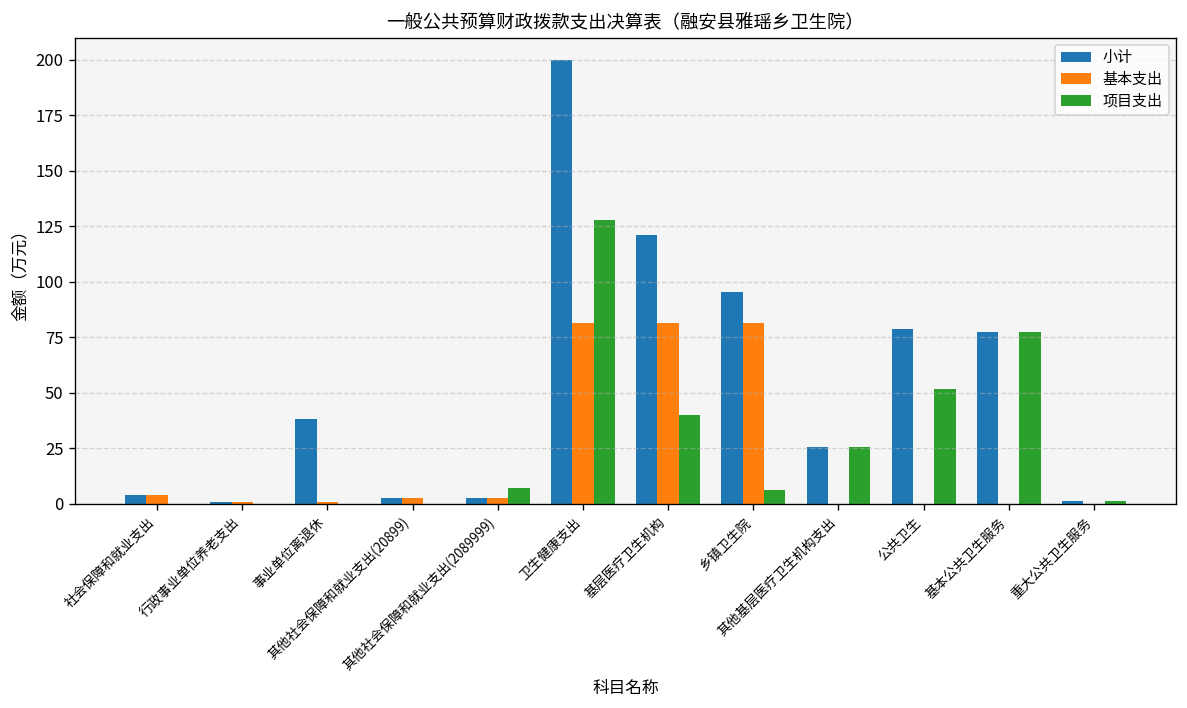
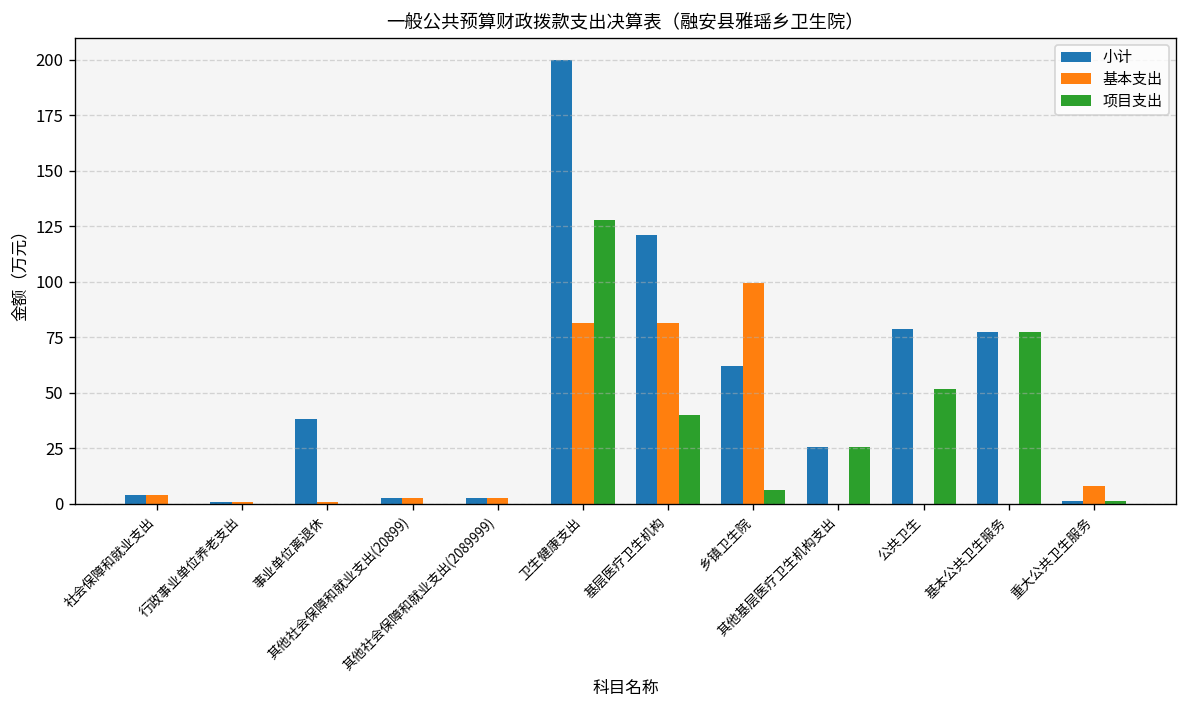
  {
    "小计": {
      "社会保障和就业支出": 4,
      "事业单位离退休": 38,
      "其他社会保障和就业支出(20899)": 3,
      "其他社会保障和就业支出(2089999)": 3,
      "卫生健康支出": 200,
      "基层医疗卫生机构": 121,
-     "乡镇卫生院": 96,
+     "乡镇卫生院": 62,
      "其他基层医疗卫生机构支出": 26,
      "公共卫生": 79,
      "基本公共卫生服务": 78
    },
    "基本支出": {
      "社会保障和就业支出": 4,
      "其他社会保障和就业支出(20899)": 3,
      "其他社会保障和就业支出(2089999)": 3,
      "卫生健康支出": 81,
      "基层医疗卫生机构": 81,
-     "乡镇卫生院": 81,
+     "乡镇卫生院": 100,
      "其他基层医疗卫生机构支出": 0,
      "公共卫生": 0,
      "基本公共卫生服务": 0,
-     "重大公共卫生服务": 0
+     "重大公共卫生服务": 8
    },
    "项目支出": {
      "社会保障和就业支出": 0,
      "行政事业单位养老支出": 0,
      "事业单位离退休": 0,
      "其他社会保障和就业支出(20899)": 0,
-     "其他社会保障和就业支出(2089999)": 7,
+     "其他社会保障和就业支出(2089999)": 0,
      "卫生健康支出": 128,
      "基层医疗卫生机构": 40,
      "乡镇卫生院": 6,
      "其他基层医疗卫生机构支出": 26,
      "公共卫生": 52,
      "基本公共卫生服务": 78
    }
  }
